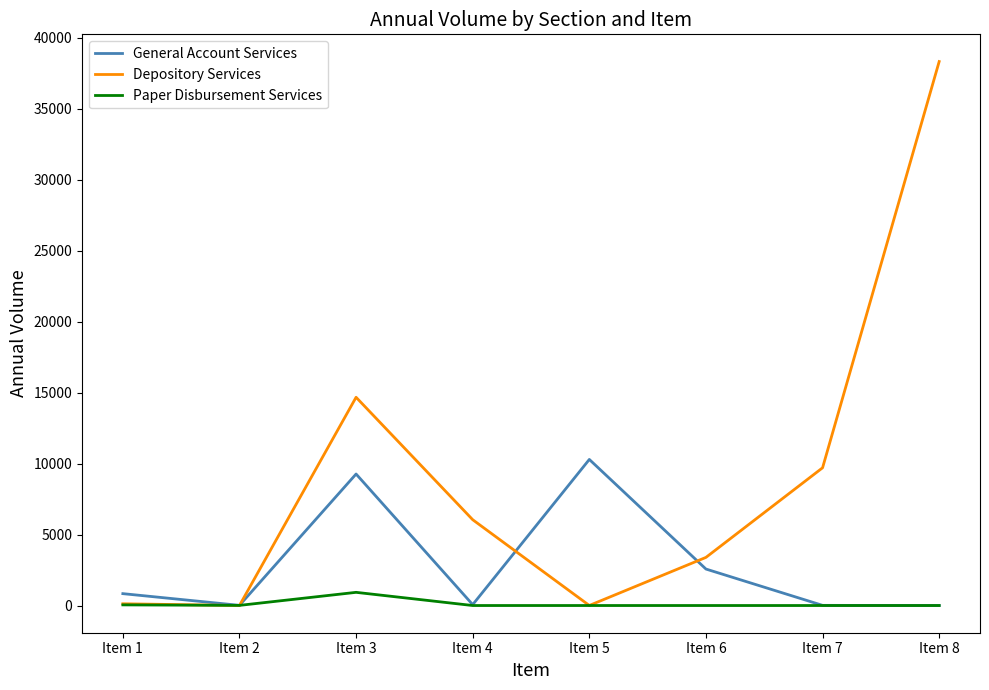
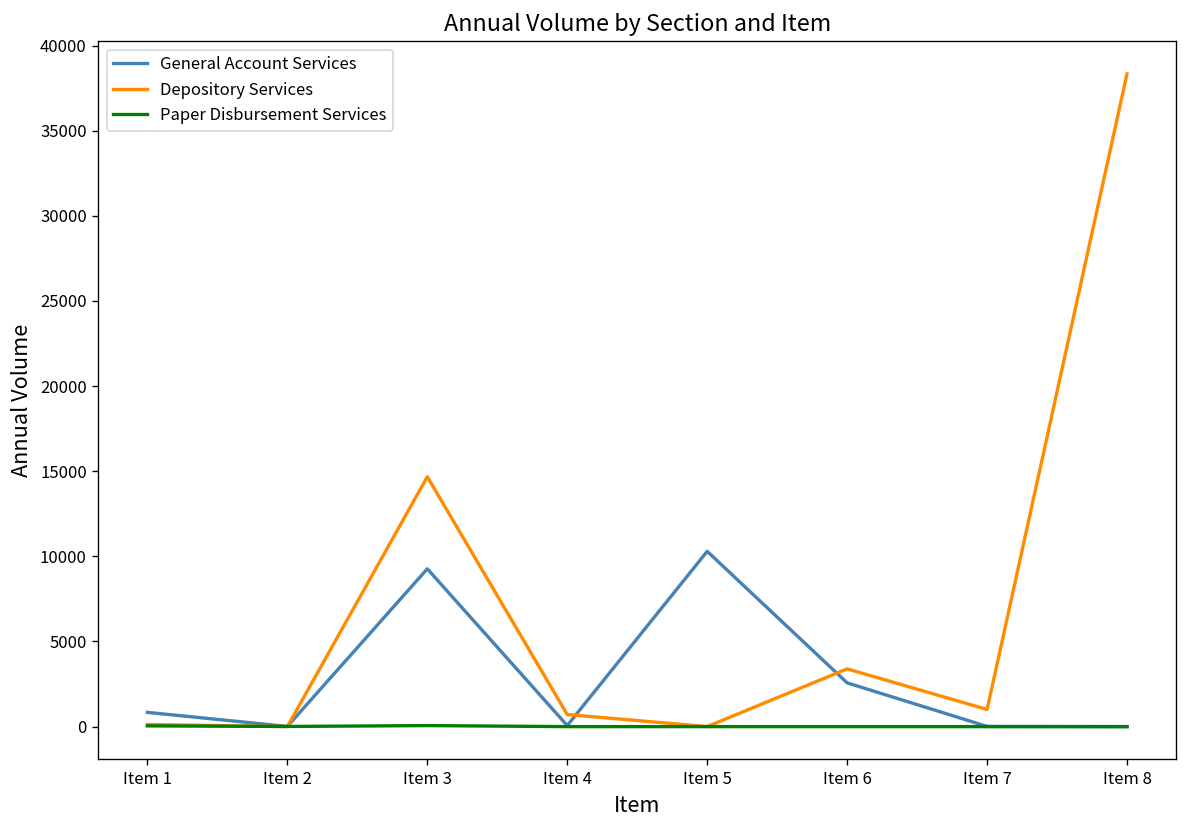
  {
    "General Account Services": {
      "Item 1": 800,
      "Item 3": 9300,
      "Item 5": 10300,
      "Item 6": 2600
    },
    "Depository Services": {
      "Item 3": 14700,
-     "Item 4": 6000,
+     "Item 4": 700,
      "Item 6": 3400,
-     "Item 7": 9700,
+     "Item 7": 1000,
      "Item 8": 38300
    },
    "Paper Disbursement Services": {
-     "Item 3": 900,
+     "Item 3": 100,
      "Item 6": 0
    }
  }
